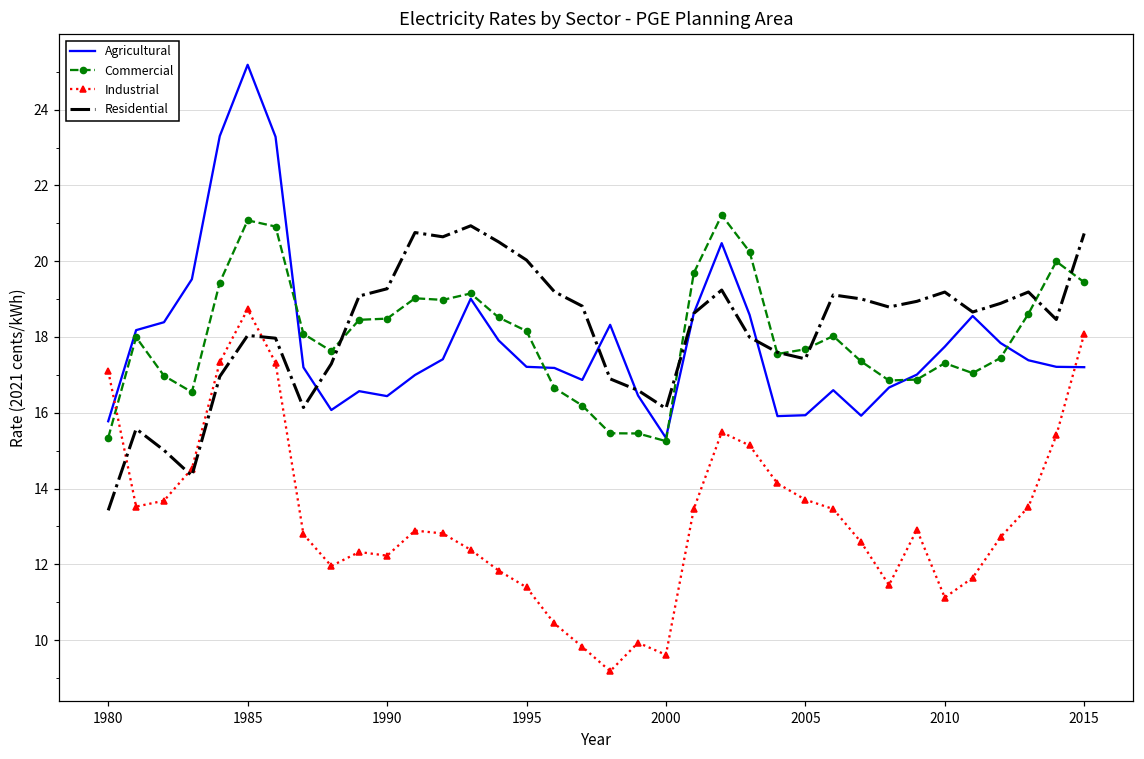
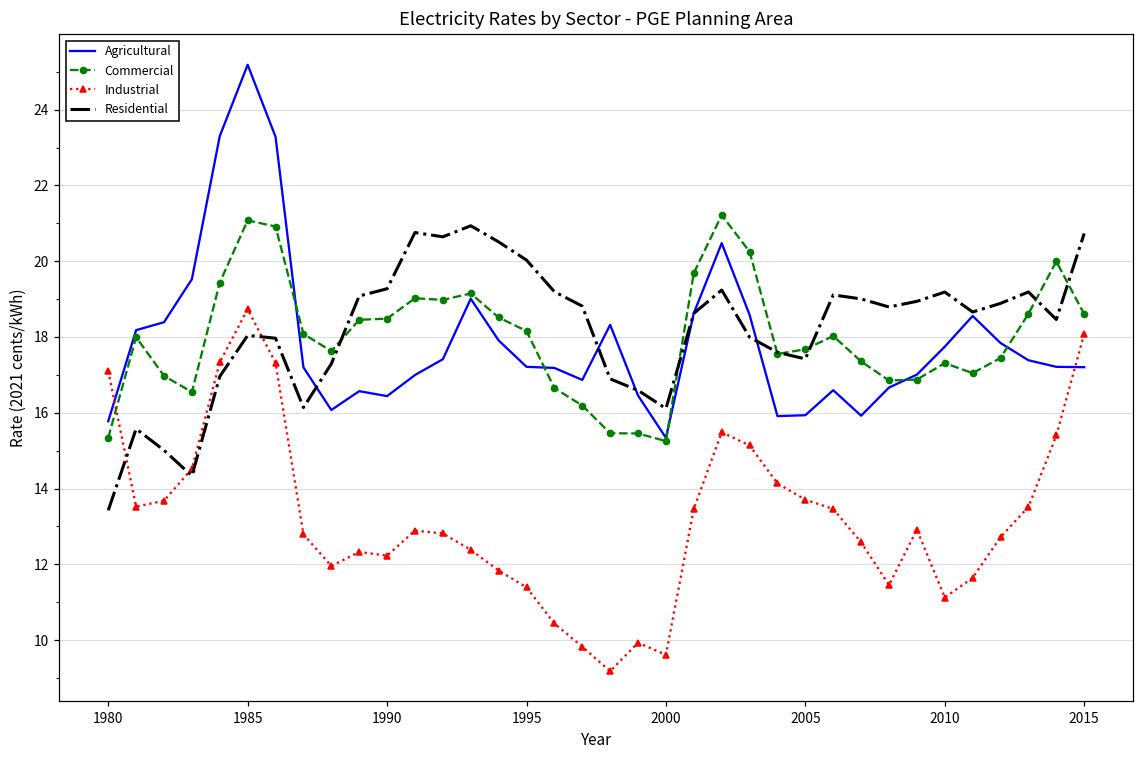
  {
    "Agricultural": {
      "1980": 15.8,
      "1985": 25.2,
      "1990": 16.4,
      "1995": 17.2,
      "2000": 15.3,
      "2005": 15.9,
      "2010": 17.7,
      "2015": 17.2
    },
    "Commercial": {
      "1980": 15.3,
      "1985": 21.1,
      "1990": 18.5,
      "1995": 18.2,
      "2000": 15.3,
      "2005": 17.7,
      "2010": 17.3,
-     "2015": 19.4
+     "2015": 18.6
    },
    "Industrial": {
      "1980": 17.1,
      "1985": 18.7,
      "1990": 12.2,
      "1995": 11.4,
      "2000": 9.6,
      "2005": 13.7,
      "2010": 11.1,
      "2015": 18.1
    },
    "Residential": {
      "1980": 13.4,
      "1985": 18.0,
      "1990": 19.3,
      "1995": 20.0,
      "2000": 16.1,
      "2005": 17.4,
      "2010": 19.2,
      "2015": 20.7
    }
  }
